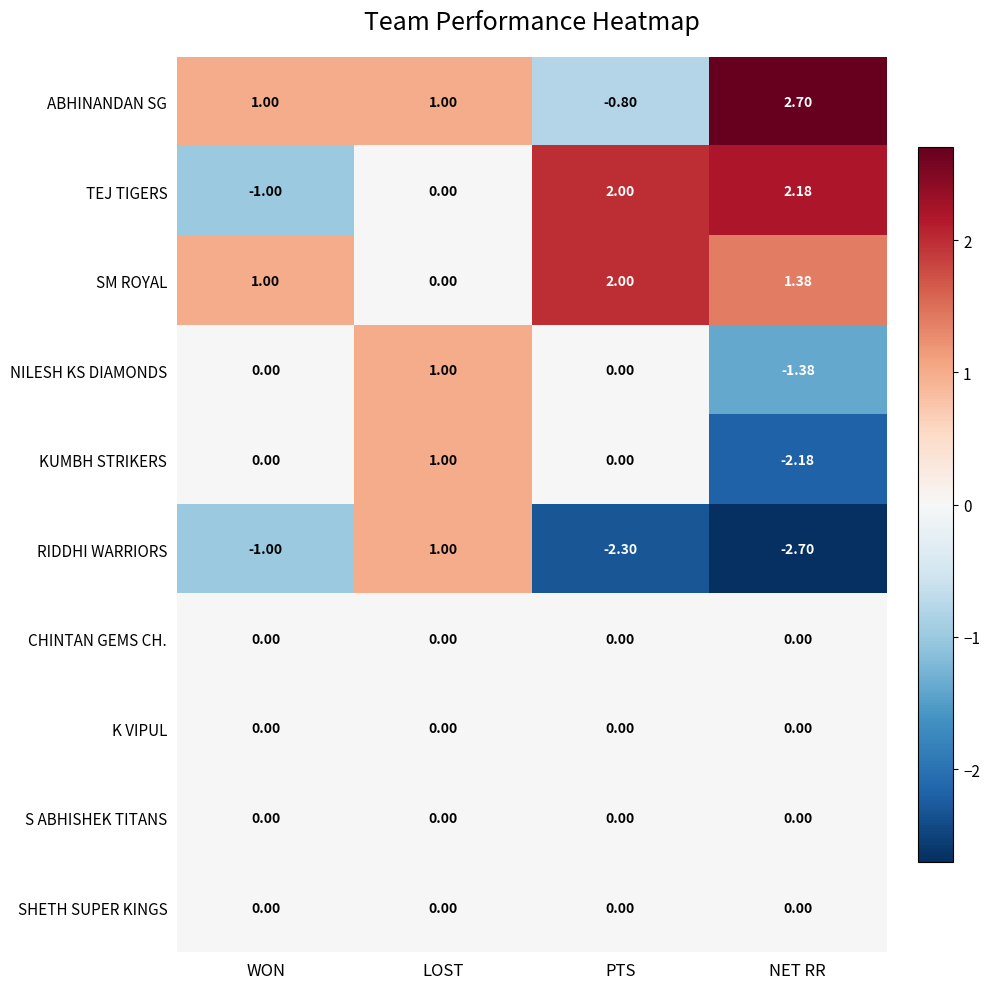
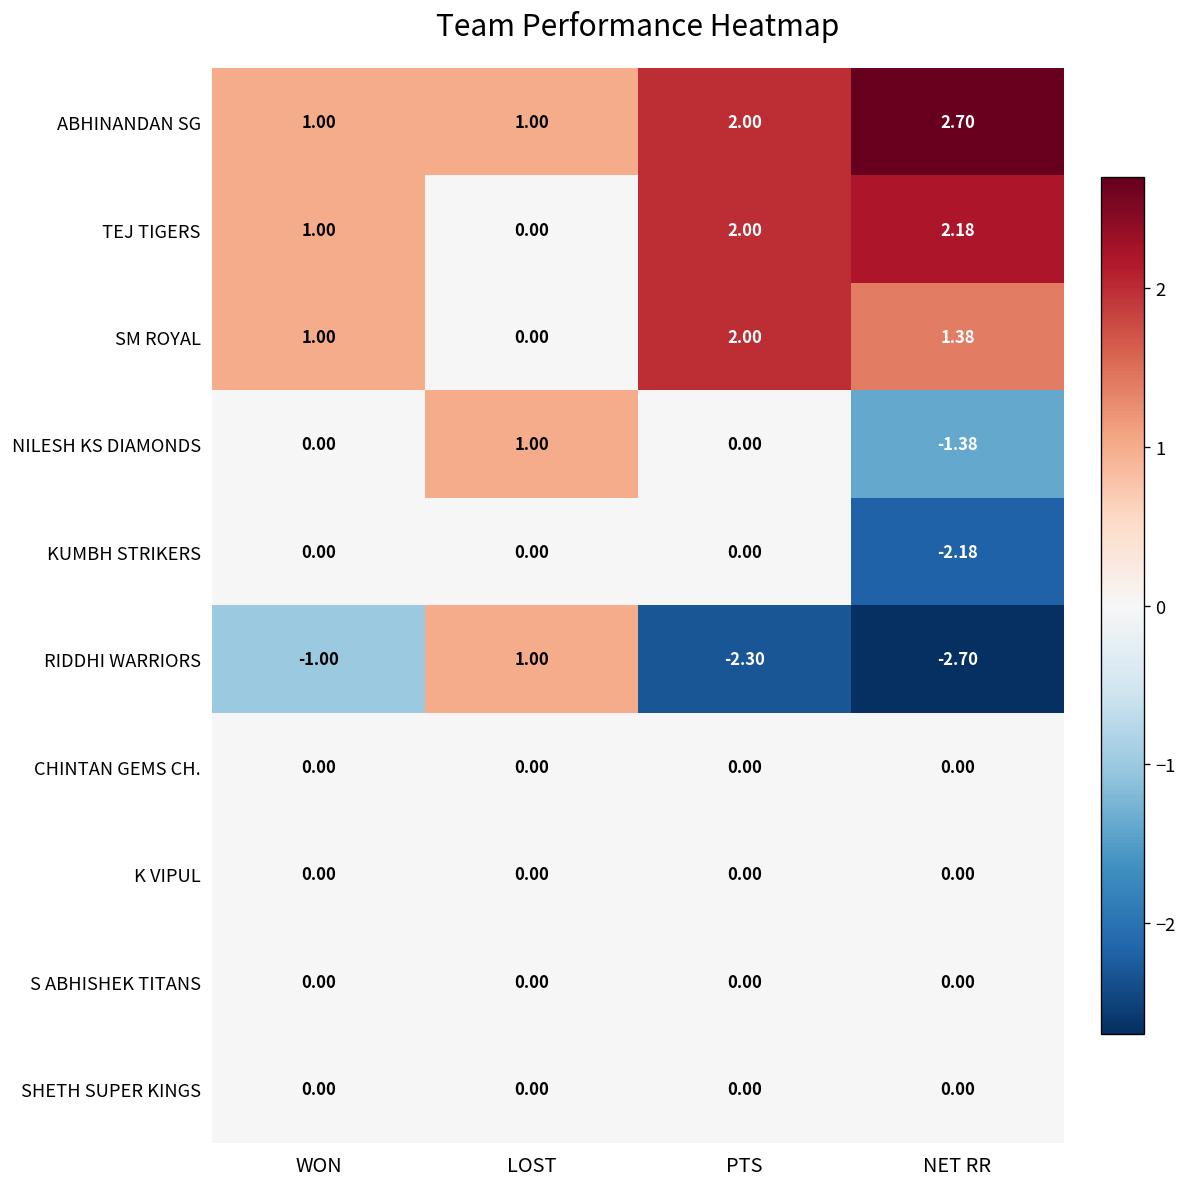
  {
    "ABHINANDAN SG": {
      "WON": 1.00,
      "LOST": 1.00,
-     "PTS": -0.80,
+     "PTS": 2.00,
      "NET RR": 2.70
    },
    "TEJ TIGERS": {
-     "WON": -1.00,
+     "WON": 1.00,
      "LOST": 0.00,
      "PTS": 2.00,
      "NET RR": 2.18
    },
    "SM ROYAL": {
      "WON": 1.00,
      "LOST": 0.00,
      "PTS": 2.00,
      "NET RR": 1.38
    },
    "NILESH KS DIAMONDS": {
      "WON": 0.00,
      "LOST": 1.00,
      "PTS": 0.00,
      "NET RR": -1.38
    },
    "KUMBH STRIKERS": {
      "WON": 0.00,
-     "LOST": 1.00,
+     "LOST": 0.00,
      "PTS": 0.00,
      "NET RR": -2.18
    },
    "RIDDHI WARRIORS": {
      "WON": -1.00,
      "LOST": 1.00,
      "PTS": -2.30,
      "NET RR": -2.70
    },
    "CHINTAN GEMS CH.": {
      "WON": 0.00,
      "LOST": 0.00,
      "PTS": 0.00,
      "NET RR": 0.00
    },
    "K VIPUL": {
      "WON": 0.00,
      "LOST": 0.00,
      "PTS": 0.00,
      "NET RR": 0.00
    },
    "S ABHISHEK TITANS": {
      "WON": 0.00,
      "LOST": 0.00,
      "PTS": 0.00,
      "NET RR": 0.00
    },
    "SHETH SUPER KINGS": {
      "WON": 0.00,
      "LOST": 0.00,
      "PTS": 0.00,
      "NET RR": 0.00
    }
  }
